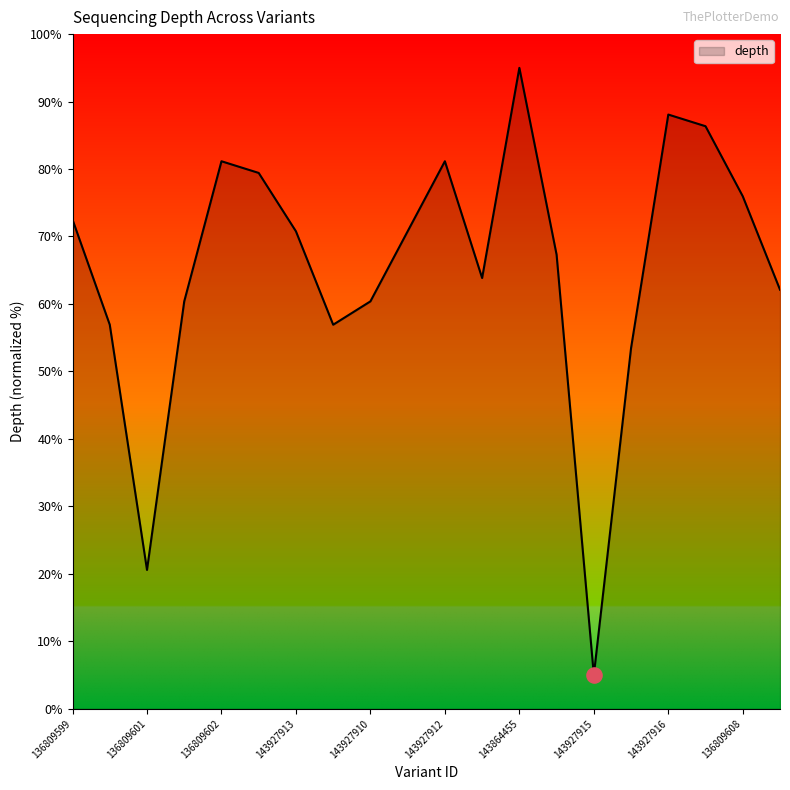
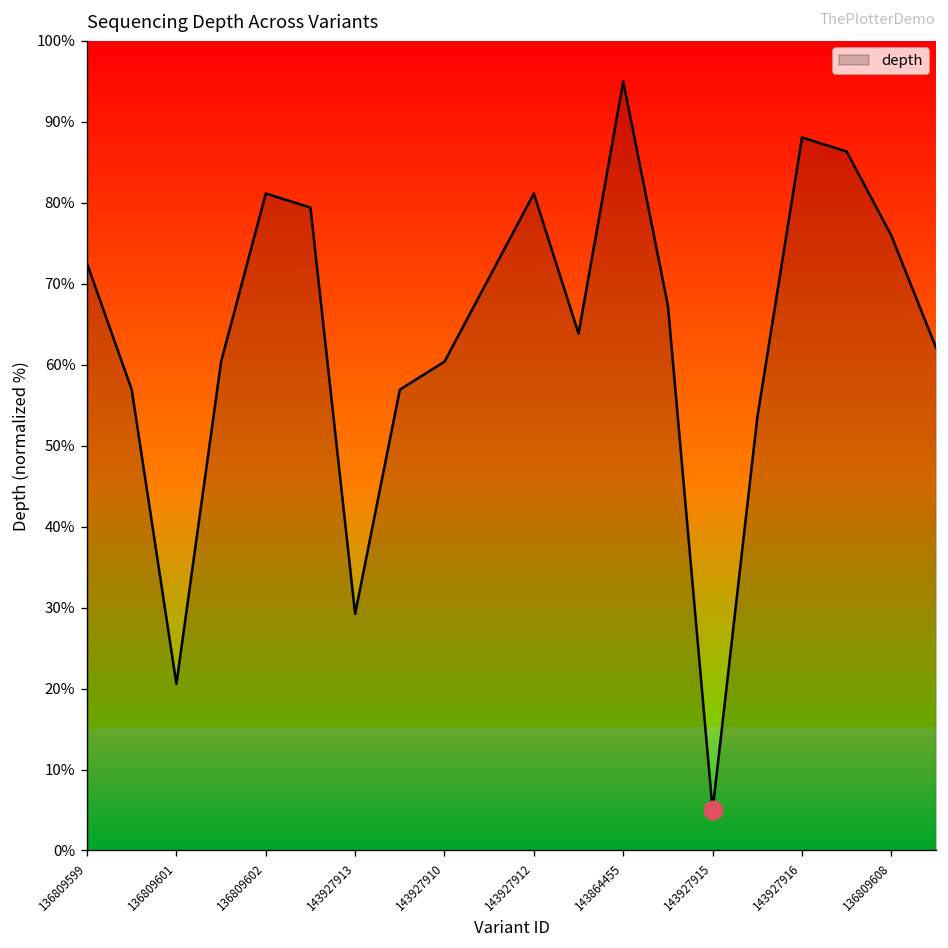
  {
    "depth": {
      "136809599": "73%",
      "136809601": "21%",
      "136809602": "81%",
-     "143927913": "71%",
+     "143927913": "29%",
      "143927910": "60%",
      "143927912": "81%",
      "143864455": "95%",
      "143927916": "88%",
      "136809608": "76%"
    }
  }
